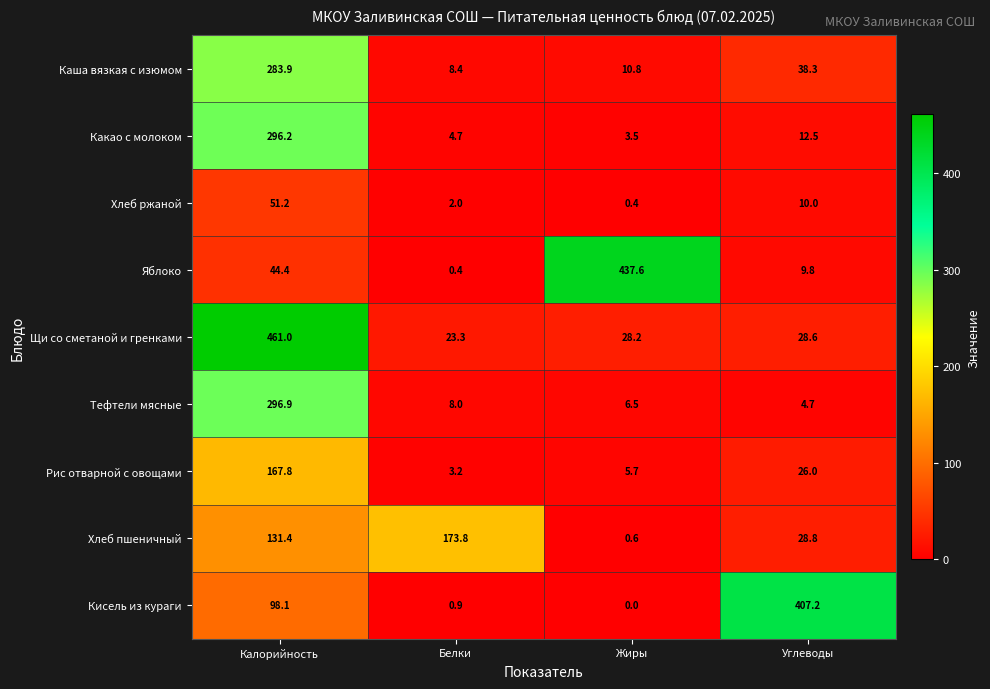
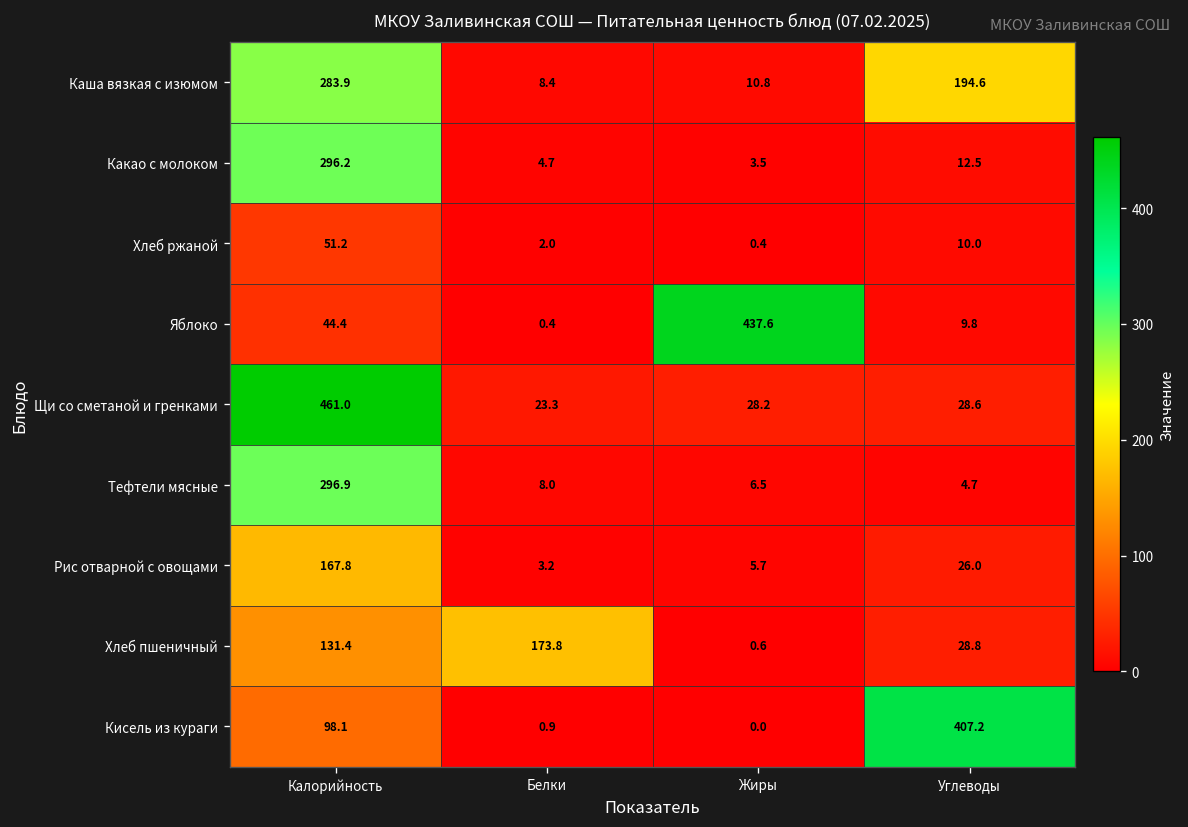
  {
    "Каша вязкая с изюмом": {
      "Калорийность": 283.9,
      "Белки": 8.4,
      "Жиры": 10.8,
-     "Углеводы": 38.3
+     "Углеводы": 194.6
    },
    "Какао с молоком": {
      "Калорийность": 296.2,
      "Белки": 4.7,
      "Жиры": 3.5,
      "Углеводы": 12.5
    },
    "Хлеб ржаной": {
      "Калорийность": 51.2,
      "Белки": 2.0,
      "Жиры": 0.4,
      "Углеводы": 10.0
    },
    "Яблоко": {
      "Калорийность": 44.4,
      "Белки": 0.4,
      "Жиры": 437.6,
      "Углеводы": 9.8
    },
    "Щи со сметаной и гренками": {
      "Калорийность": 461.0,
      "Белки": 23.3,
      "Жиры": 28.2,
      "Углеводы": 28.6
    },
    "Тефтели мясные": {
      "Калорийность": 296.9,
      "Белки": 8.0,
      "Жиры": 6.5,
      "Углеводы": 4.7
    },
    "Рис отварной с овощами": {
      "Калорийность": 167.8,
      "Белки": 3.2,
      "Жиры": 5.7,
      "Углеводы": 26.0
    },
    "Хлеб пшеничный": {
      "Калорийность": 131.4,
      "Белки": 173.8,
      "Жиры": 0.6,
      "Углеводы": 28.8
    },
    "Кисель из кураги": {
      "Калорийность": 98.1,
      "Белки": 0.9,
      "Жиры": 0.0,
      "Углеводы": 407.2
    }
  }
